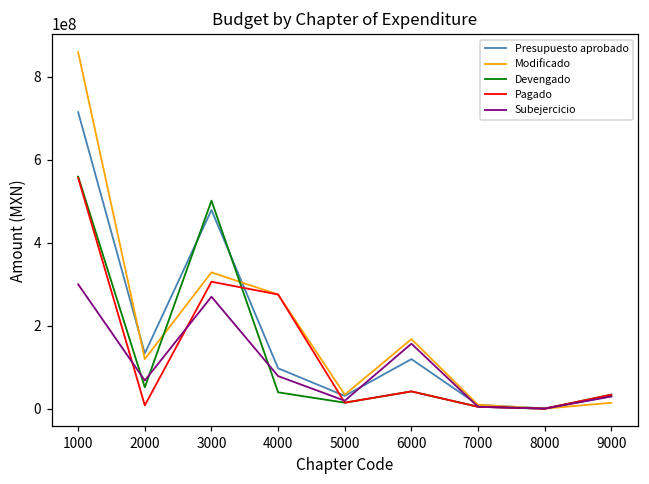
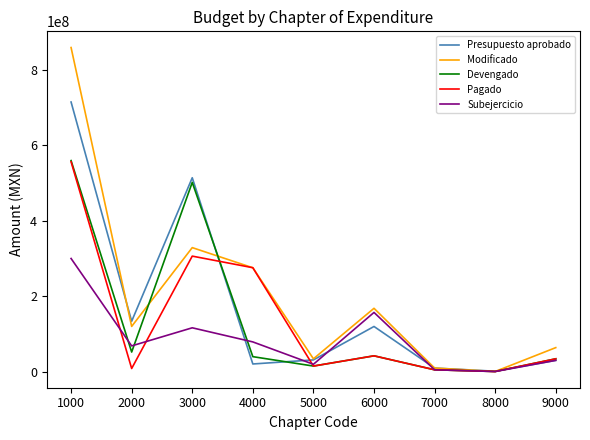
  {
    "Presupuesto aprobado": {
      "1000": 710000000,
      "2000": 130000000,
-     "3000": 480000000,
-     "4000": 100000000,
+     "3000": 510000000,
+     "4000": 20000000,
      "6000": 120000000
    },
    "Modificado": {
      "1000": 860000000,
      "2000": 120000000,
      "3000": 330000000,
      "6000": 170000000,
-     "9000": 10000000
+     "9000": 60000000
    },
    "Devengado": {
      "2000": 50000000,
      "3000": 500000000,
      "4000": 40000000
    },
    "Pagado": {
      "2000": 10000000,
      "3000": 310000000
    },
    "Subejercicio": {
      "1000": 300000000,
      "2000": 70000000,
-     "3000": 270000000,
+     "3000": 120000000,
      "4000": 80000000,
      "6000": 160000000
    }
  }
